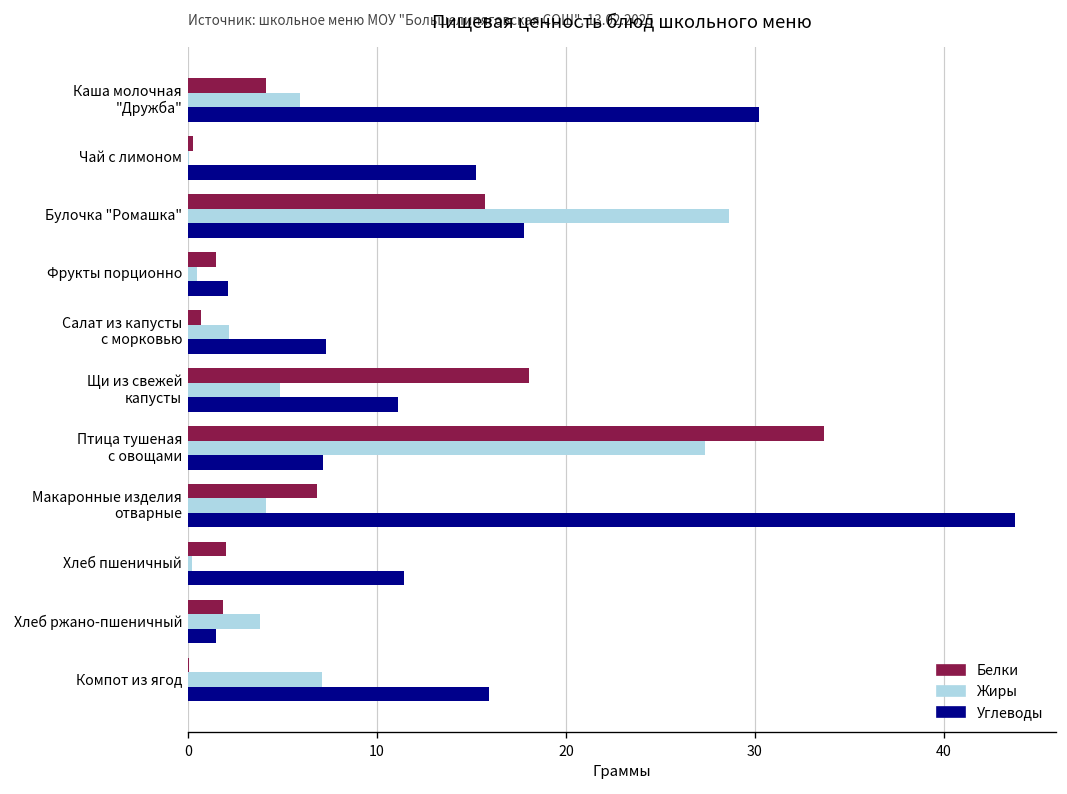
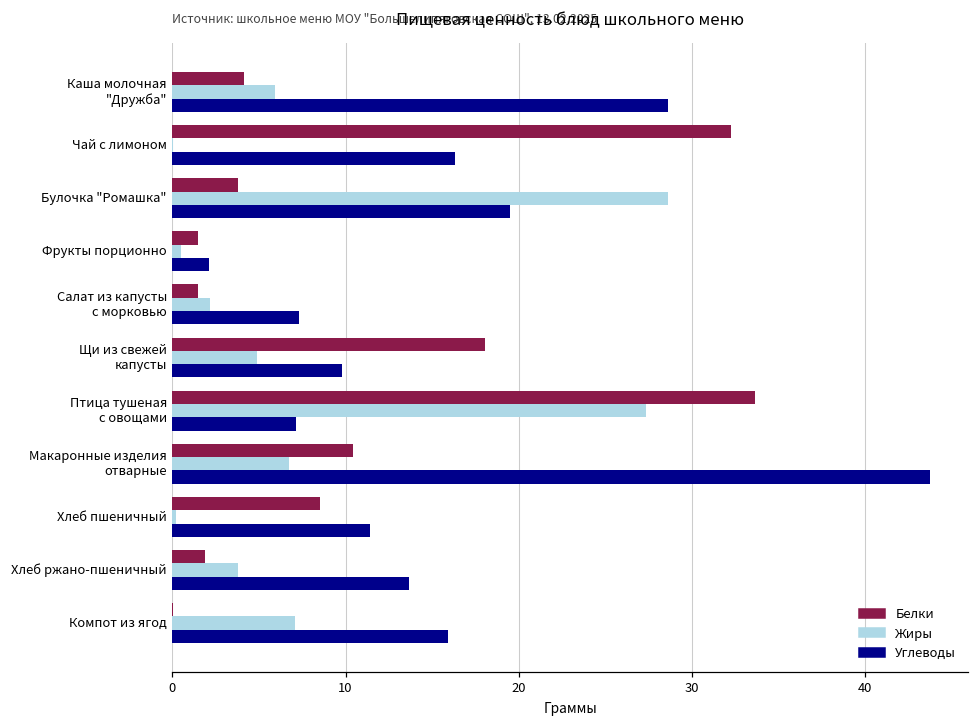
  {
    "Белки": {
      "Каша молочная \"Дружба\"": 4.1,
-     "Чай с лимоном": 0.3,
-     "Булочка \"Ромашка\"": 15.7,
+     "Чай с лимоном": 32.2,
+     "Булочка \"Ромашка\"": 3.8,
      "Фрукты порционно": 1.5,
-     "Салат из капусты с морковью": 0.7,
+     "Салат из капусты с морковью": 1.5,
      "Щи из свежей капусты": 18.0,
      "Птица тушеная с овощами": 33.7,
-     "Макаронные изделия отварные": 6.8,
-     "Хлеб пшеничный": 2.0,
+     "Макаронные изделия отварные": 10.4,
+     "Хлеб пшеничный": 8.5,
      "Хлеб ржано-пшеничный": 1.9
    },
    "Жиры": {
      "Каша молочная \"Дружба\"": 5.9,
      "Булочка \"Ромашка\"": 28.6,
      "Фрукты порционно": 0.5,
      "Салат из капусты с морковью": 2.2,
      "Щи из свежей капусты": 4.9,
      "Птица тушеная с овощами": 27.3,
-     "Макаронные изделия отварные": 4.1,
+     "Макаронные изделия отварные": 6.7,
      "Хлеб пшеничный": 0.2,
      "Хлеб ржано-пшеничный": 3.8,
      "Компот из ягод": 7.1
    },
    "Углеводы": {
-     "Каша молочная \"Дружба\"": 30.2,
-     "Чай с лимоном": 15.2,
-     "Булочка \"Ромашка\"": 17.8,
+     "Каша молочная \"Дружба\"": 28.6,
+     "Чай с лимоном": 16.3,
+     "Булочка \"Ромашка\"": 19.5,
      "Фрукты порционно": 2.1,
      "Салат из капусты с морковью": 7.3,
-     "Щи из свежей капусты": 11.1,
+     "Щи из свежей капусты": 9.8,
      "Птица тушеная с овощами": 7.2,
      "Макаронные изделия отварные": 43.7,
      "Хлеб пшеничный": 11.4,
-     "Хлеб ржано-пшеничный": 1.5,
+     "Хлеб ржано-пшеничный": 13.7,
      "Компот из ягод": 15.9
    }
  }
